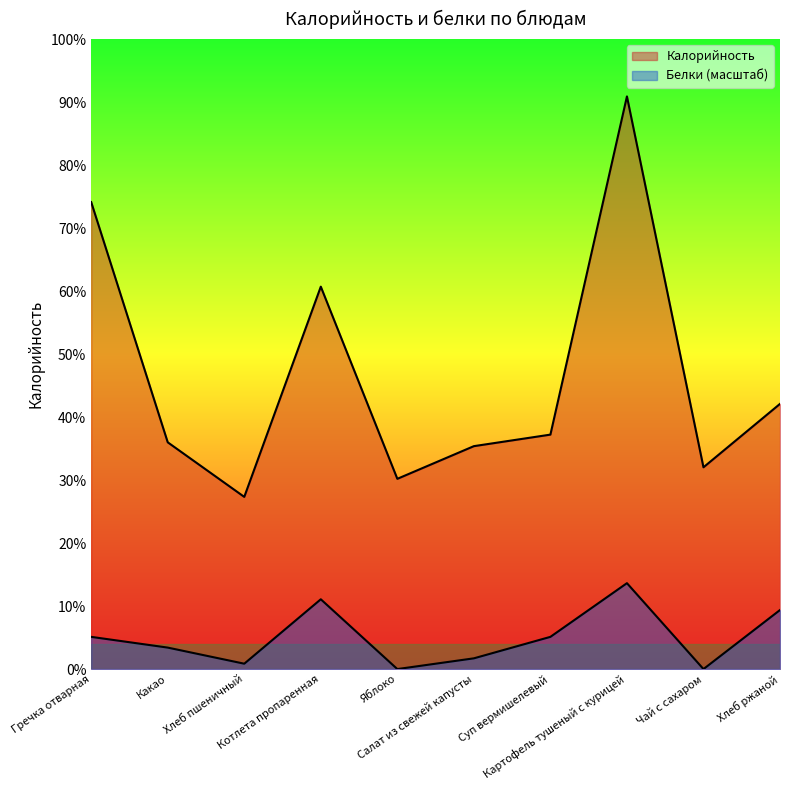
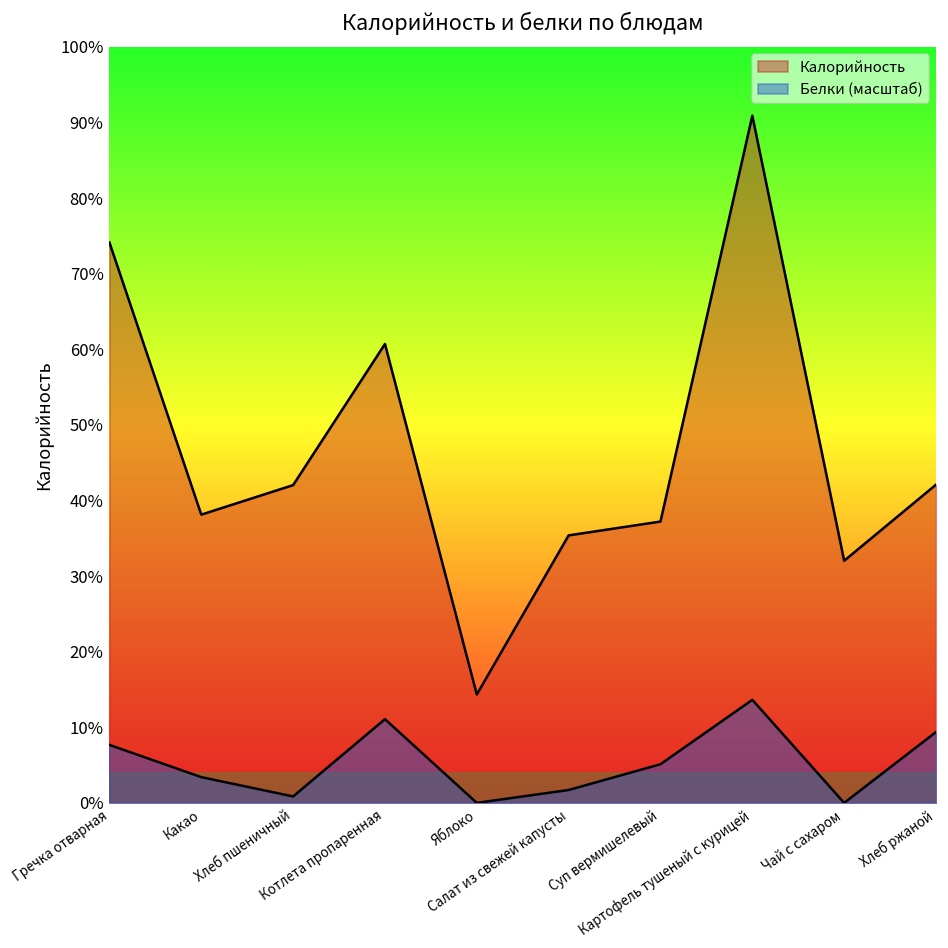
  {
    "Калорийность": {
      "Гречка отварная": "74%",
-     "Какао": "36%",
-     "Хлеб пшеничный": "27%",
+     "Какао": "38%",
+     "Хлеб пшеничный": "42%",
      "Котлета пропаренная": "61%",
-     "Яблоко": "30%",
+     "Яблоко": "14%",
      "Салат из свежей капусты": "35%",
      "Суп вермишелевый": "37%",
      "Картофель тушеный с курицей": "91%",
      "Чай с сахаром": "32%",
      "Хлеб ржаной": "42%"
    },
    "Белки (масштаб)": {
-     "Гречка отварная": "5%",
+     "Гречка отварная": "8%",
      "Котлета пропаренная": "11%",
      "Суп вермишелевый": "5%",
      "Картофель тушеный с курицей": "14%",
      "Хлеб ржаной": "9%"
    }
  }
